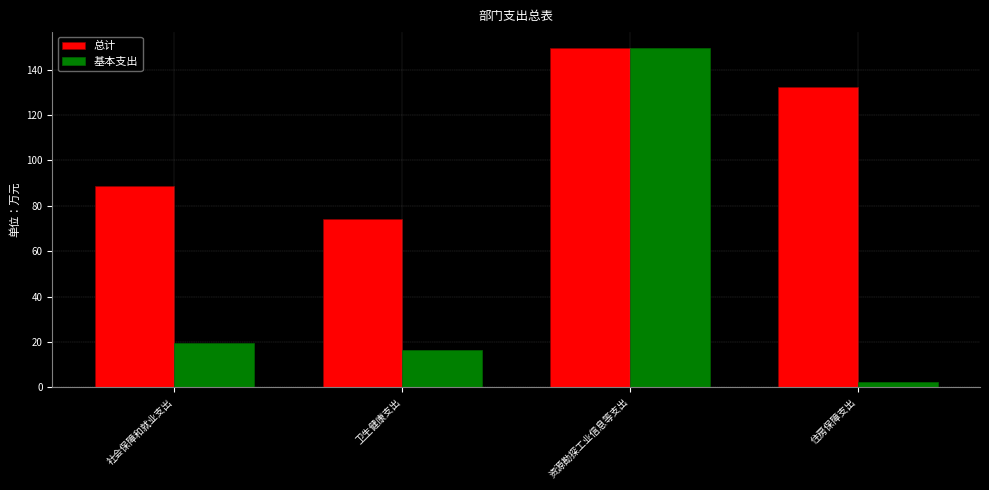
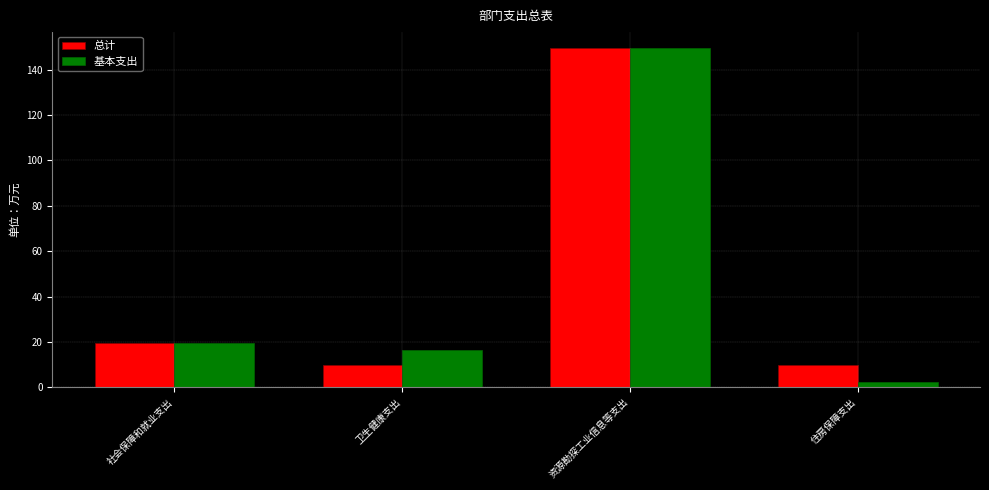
  {
    "总计": {
-     "社会保障和就业支出": 89,
-     "卫生健康支出": 74,
+     "社会保障和就业支出": 20,
+     "卫生健康支出": 10,
      "资源勘探工业信息等支出": 149,
-     "住房保障支出": 132
+     "住房保障支出": 10
    },
    "基本支出": {
      "社会保障和就业支出": 20,
      "卫生健康支出": 16,
      "资源勘探工业信息等支出": 149,
      "住房保障支出": 3
    }
  }
